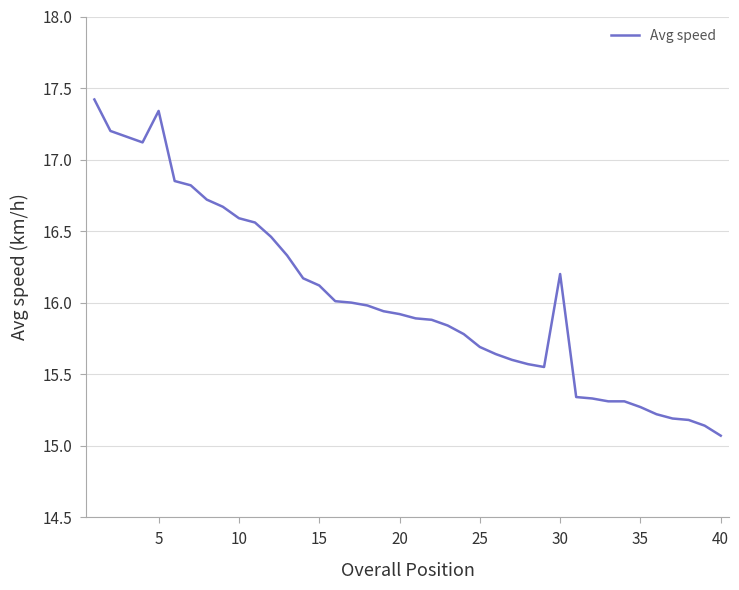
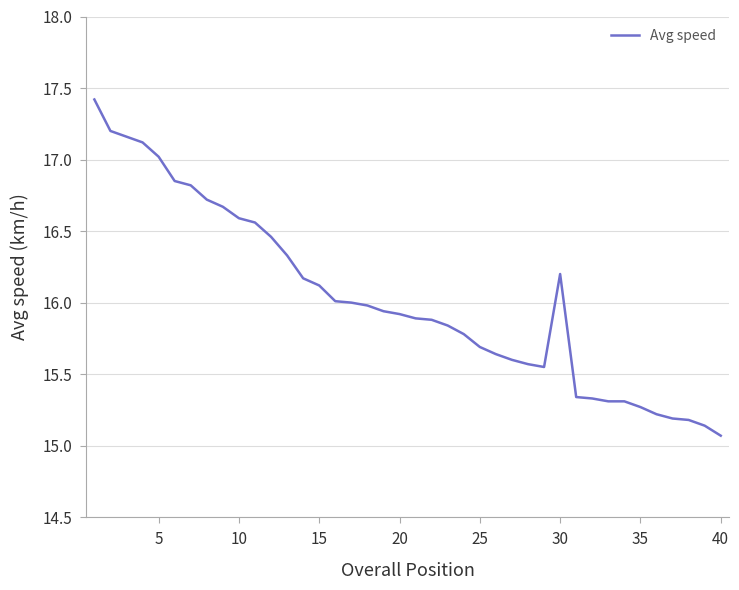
  {
-   "5": 17.34,
+   "5": 17.02,
    "10": 16.59,
    "15": 16.12,
    "20": 15.92,
    "25": 15.69,
    "30": 16.20,
    "35": 15.27,
    "40": 15.07
  }
